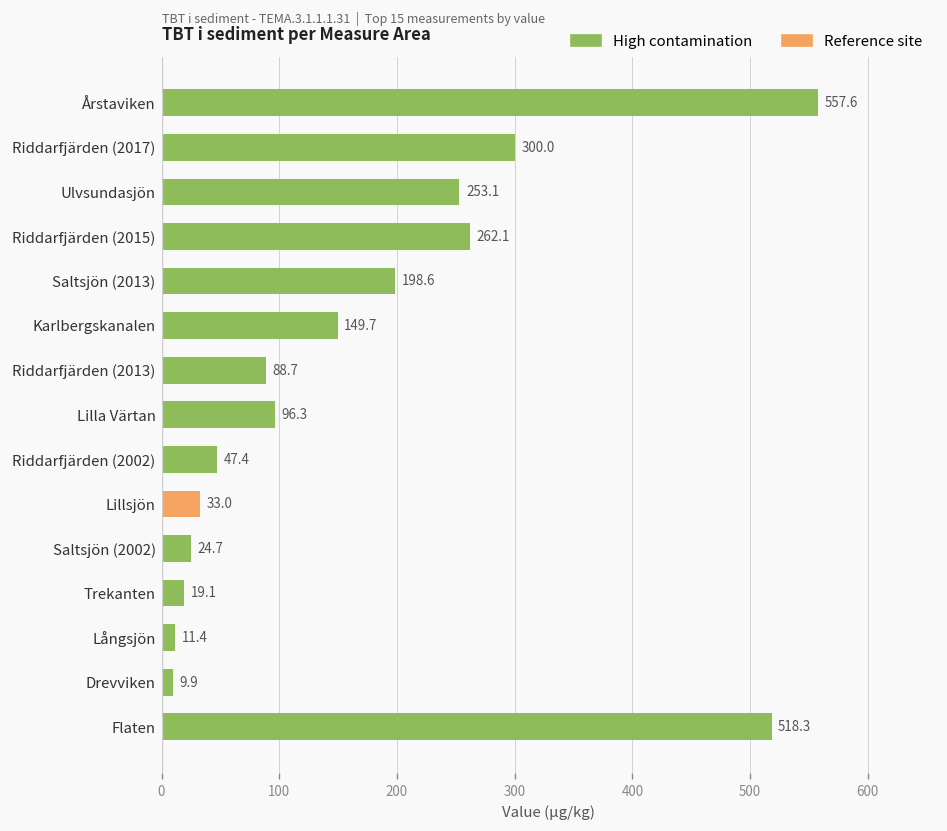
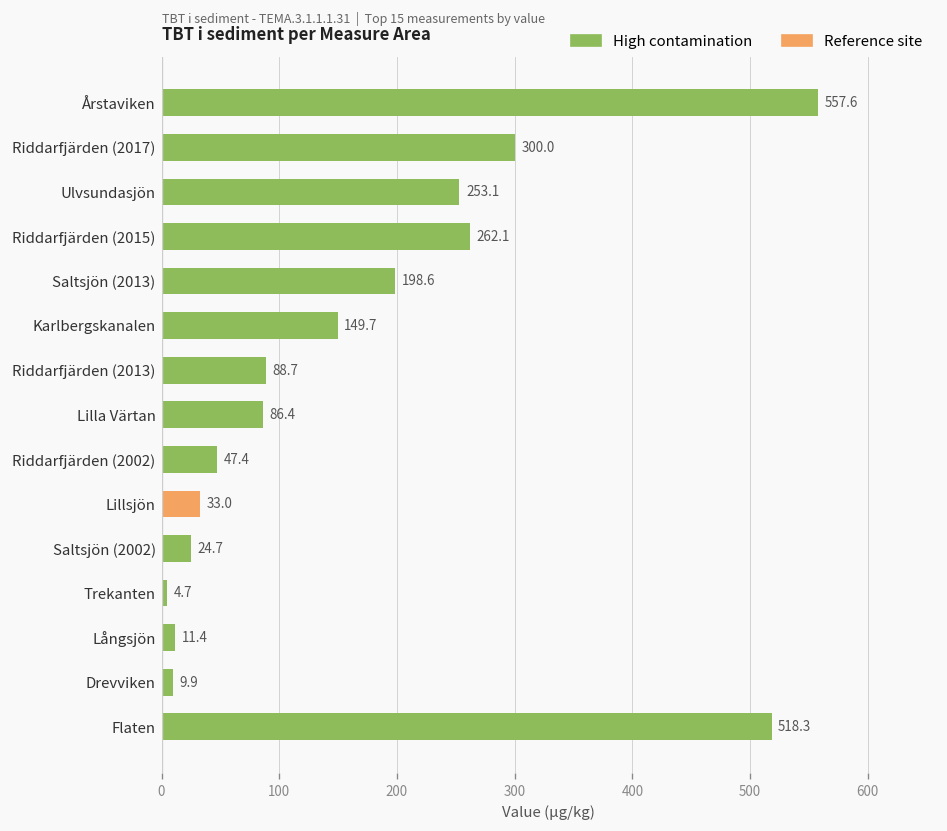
  {
    "Årstaviken": 557.6,
    "Riddarfjärden (2017)": 300.0,
    "Ulvsundasjön": 253.1,
    "Riddarfjärden (2015)": 262.1,
    "Saltsjön (2013)": 198.6,
    "Karlbergskanalen": 149.7,
    "Riddarfjärden (2013)": 88.7,
-   "Lilla Värtan": 96.3,
+   "Lilla Värtan": 86.4,
    "Riddarfjärden (2002)": 47.4,
    "Lillsjön": 33.0,
    "Saltsjön (2002)": 24.7,
-   "Trekanten": 19.1,
+   "Trekanten": 4.7,
    "Långsjön": 11.4,
    "Drevviken": 9.9,
    "Flaten": 518.3
  }
